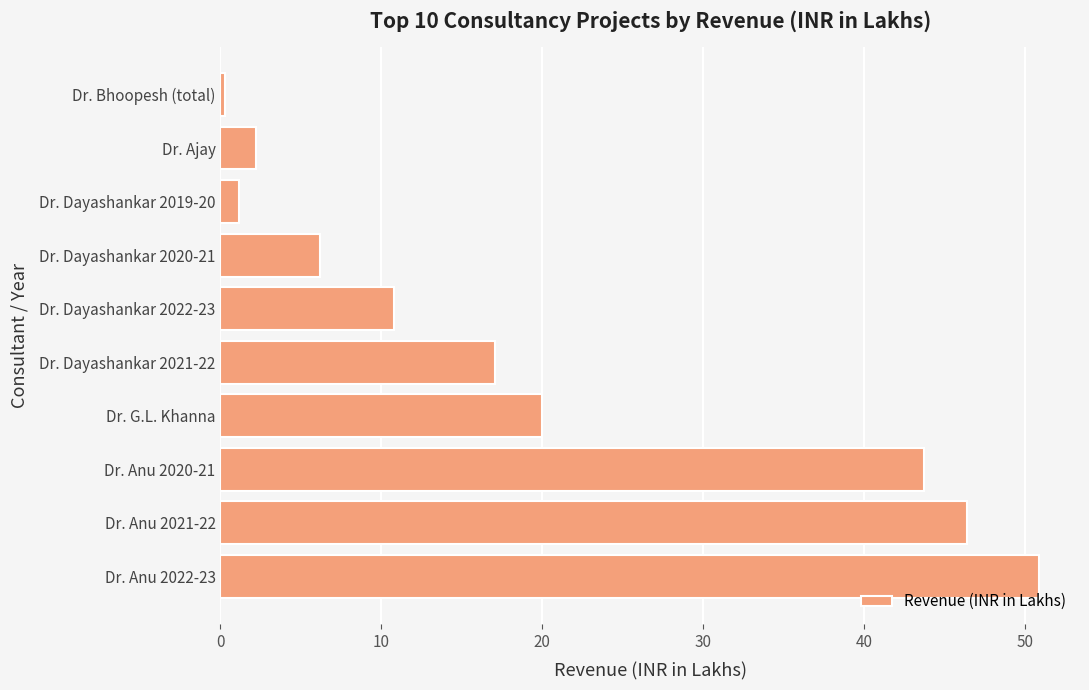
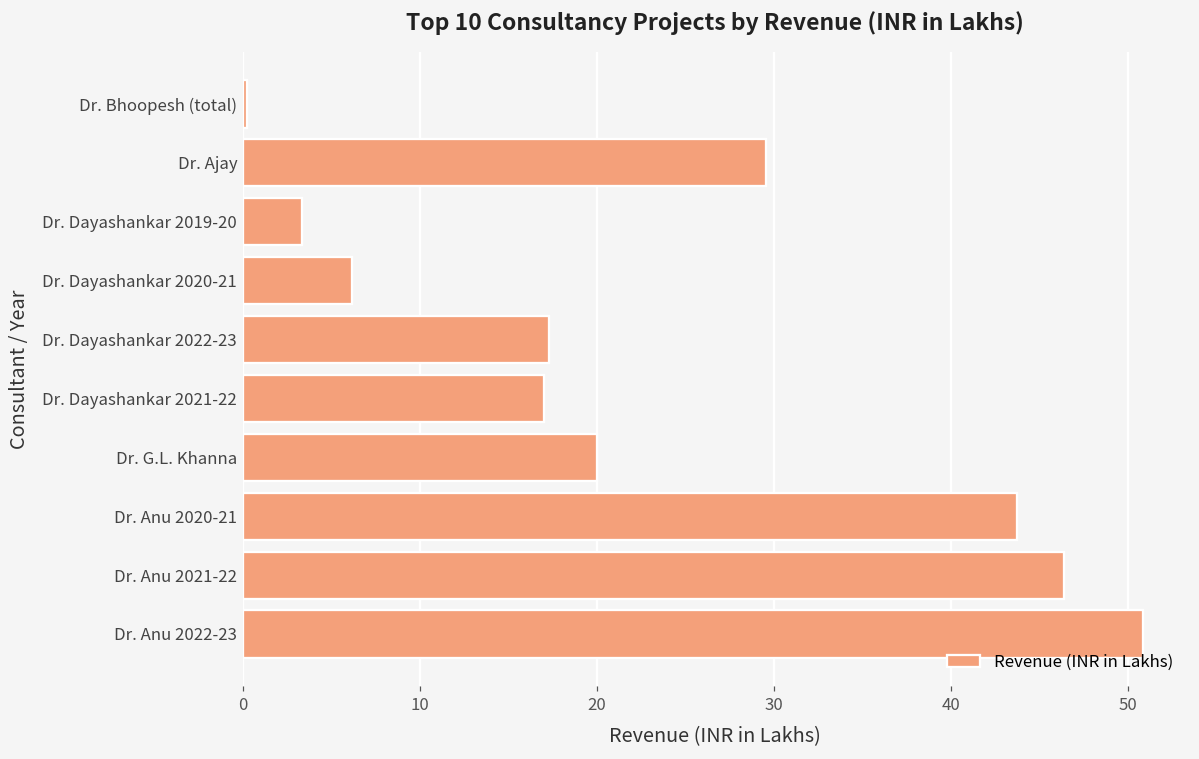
  {
    "Dr. Bhoopesh (total)": 0.3,
-   "Dr. Ajay": 2.2,
-   "Dr. Dayashankar 2019-20": 1.1,
+   "Dr. Ajay": 29.6,
+   "Dr. Dayashankar 2019-20": 3.3,
    "Dr. Dayashankar 2020-21": 6.2,
-   "Dr. Dayashankar 2022-23": 10.8,
+   "Dr. Dayashankar 2022-23": 17.3,
    "Dr. Dayashankar 2021-22": 17.1,
    "Dr. G.L. Khanna": 20.0,
    "Dr. Anu 2020-21": 43.8,
    "Dr. Anu 2021-22": 46.4,
    "Dr. Anu 2022-23": 50.9
  }
